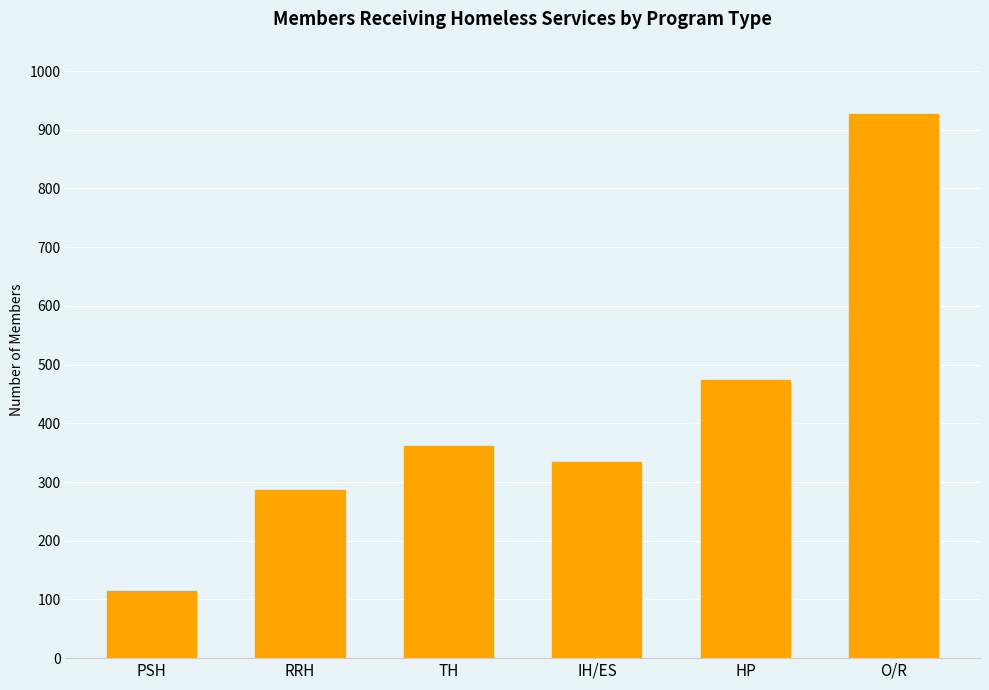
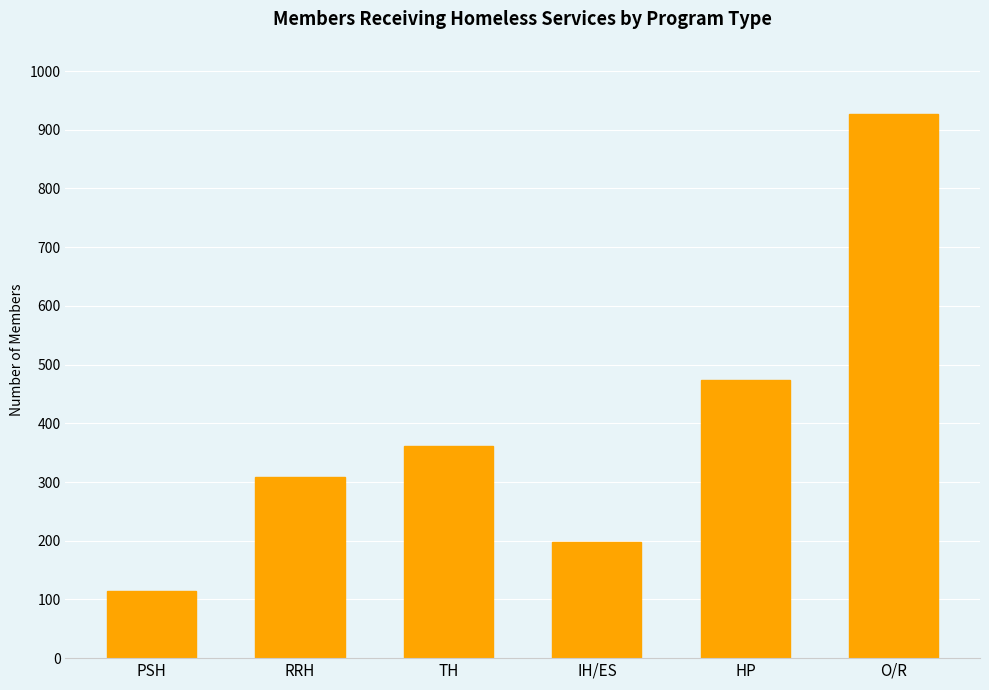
  {
    "PSH": 120,
-   "RRH": 290,
+   "RRH": 310,
    "TH": 360,
-   "IH/ES": 330,
+   "IH/ES": 200,
    "HP": 470,
    "O/R": 930
  }
